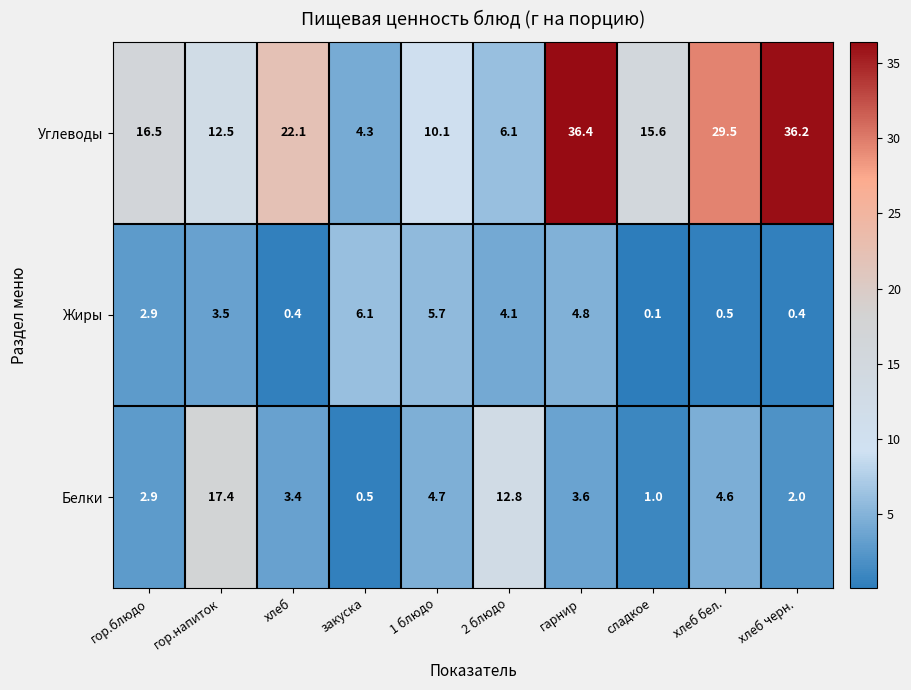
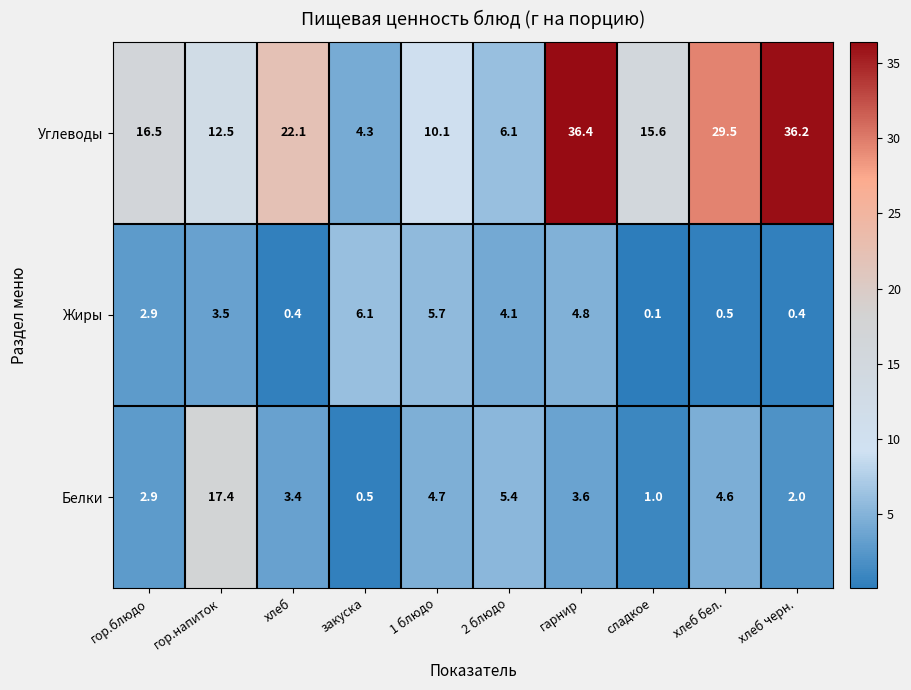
  {
    "Углеводы": {
      "гор.блюдо": 16.5,
      "гор.напиток": 12.5,
      "хлеб": 22.1,
      "закуска": 4.3,
      "1 блюдо": 10.1,
      "2 блюдо": 6.1,
      "гарнир": 36.4,
      "сладкое": 15.6,
      "хлеб бел.": 29.5,
      "хлеб черн.": 36.2
    },
    "Жиры": {
      "гор.блюдо": 2.9,
      "гор.напиток": 3.5,
      "хлеб": 0.4,
      "закуска": 6.1,
      "1 блюдо": 5.7,
      "2 блюдо": 4.1,
      "гарнир": 4.8,
      "сладкое": 0.1,
      "хлеб бел.": 0.5,
      "хлеб черн.": 0.4
    },
    "Белки": {
      "гор.блюдо": 2.9,
      "гор.напиток": 17.4,
      "хлеб": 3.4,
      "закуска": 0.5,
      "1 блюдо": 4.7,
-     "2 блюдо": 12.8,
+     "2 блюдо": 5.4,
      "гарнир": 3.6,
      "сладкое": 1.0,
      "хлеб бел.": 4.6,
      "хлеб черн.": 2.0
    }
  }
